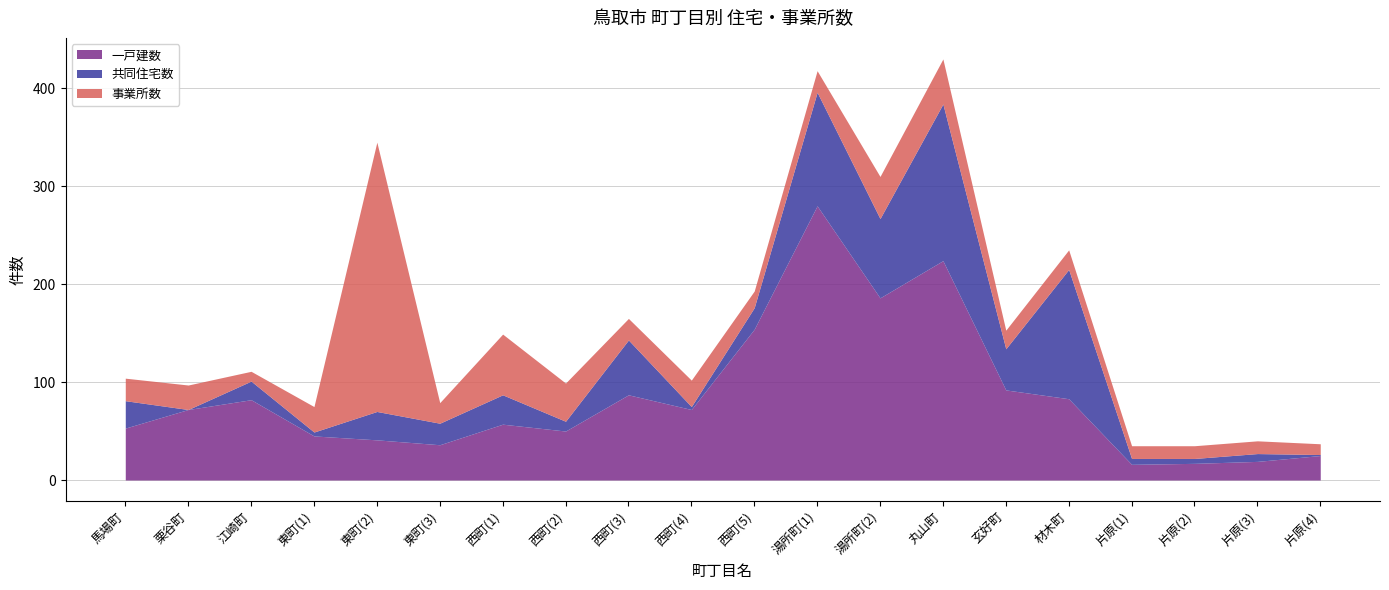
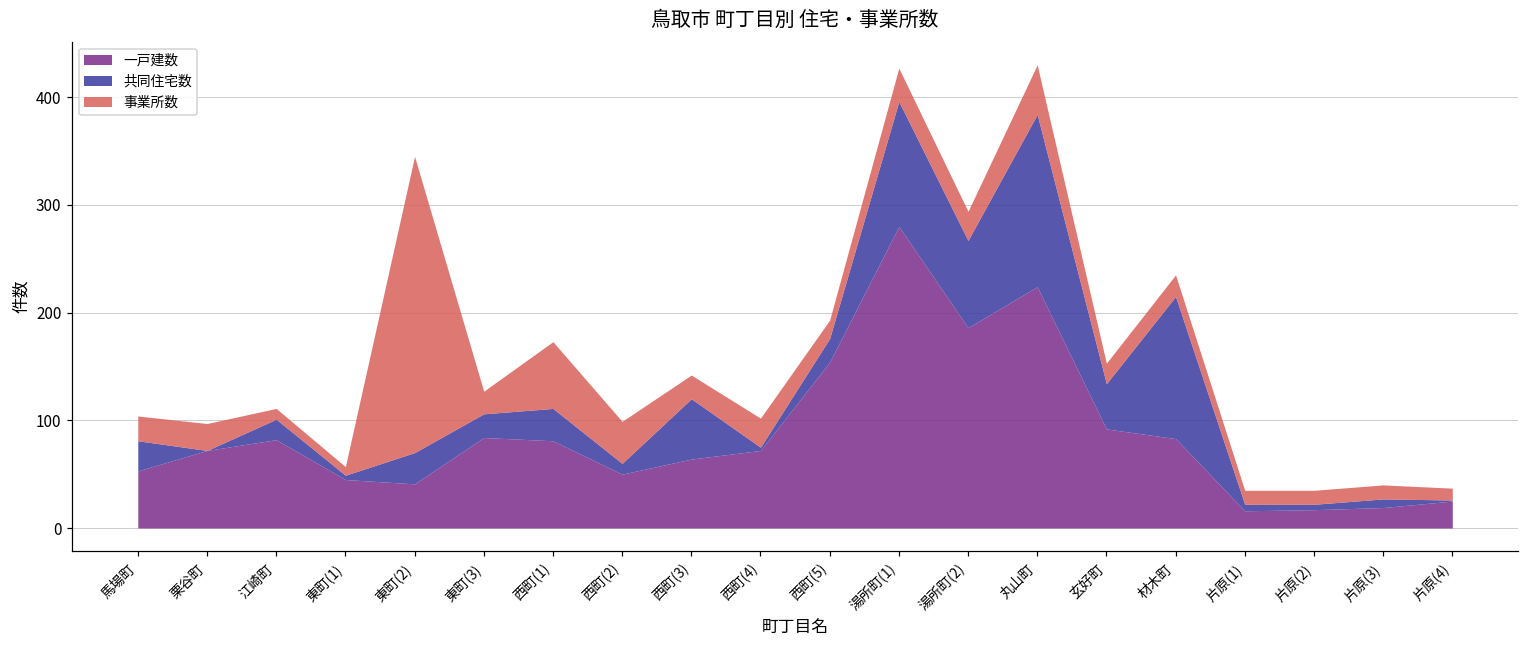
  {
    "一戸建数": {
      "馬場町": 50,
      "江崎町": 80,
      "東町(1)": 50,
      "東町(2)": 40,
-     "東町(3)": 40,
-     "西町(1)": 60,
+     "東町(3)": 80,
+     "西町(1)": 80,
      "西町(2)": 50,
-     "西町(3)": 90,
+     "西町(3)": 60,
      "西町(4)": 70,
      "西町(5)": 150,
      "湯所町(1)": 280,
      "湯所町(2)": 190,
      "丸山町": 220,
      "玄好町": 90,
      "材木町": 80,
      "片原(1)": 20,
      "片原(2)": 20,
      "片原(3)": 20
    },
    "共同住宅数": {
      "馬場町": 30,
      "江崎町": 20,
      "東町(1)": 0,
      "東町(2)": 30,
      "東町(3)": 20,
      "西町(1)": 30,
      "西町(2)": 10,
      "西町(3)": 60,
      "西町(4)": 0,
      "西町(5)": 20,
      "湯所町(1)": 120,
      "湯所町(2)": 80,
      "丸山町": 160,
      "玄好町": 40,
      "材木町": 130,
      "片原(1)": 10,
      "片原(2)": 10,
      "片原(3)": 10
    },
    "事業所数": {
      "馬場町": 20,
      "栗谷町": 30,
      "江崎町": 10,
-     "東町(1)": 30,
+     "東町(1)": 10,
      "東町(2)": 280,
      "東町(3)": 20,
      "西町(1)": 60,
      "西町(2)": 40,
      "西町(3)": 20,
      "西町(4)": 30,
      "西町(5)": 20,
-     "湯所町(1)": 20,
-     "湯所町(2)": 40,
+     "湯所町(1)": 30,
+     "湯所町(2)": 30,
      "丸山町": 50,
      "玄好町": 20,
      "材木町": 20,
      "片原(1)": 10,
      "片原(2)": 10,
      "片原(3)": 10,
      "片原(4)": 10
    }
  }
